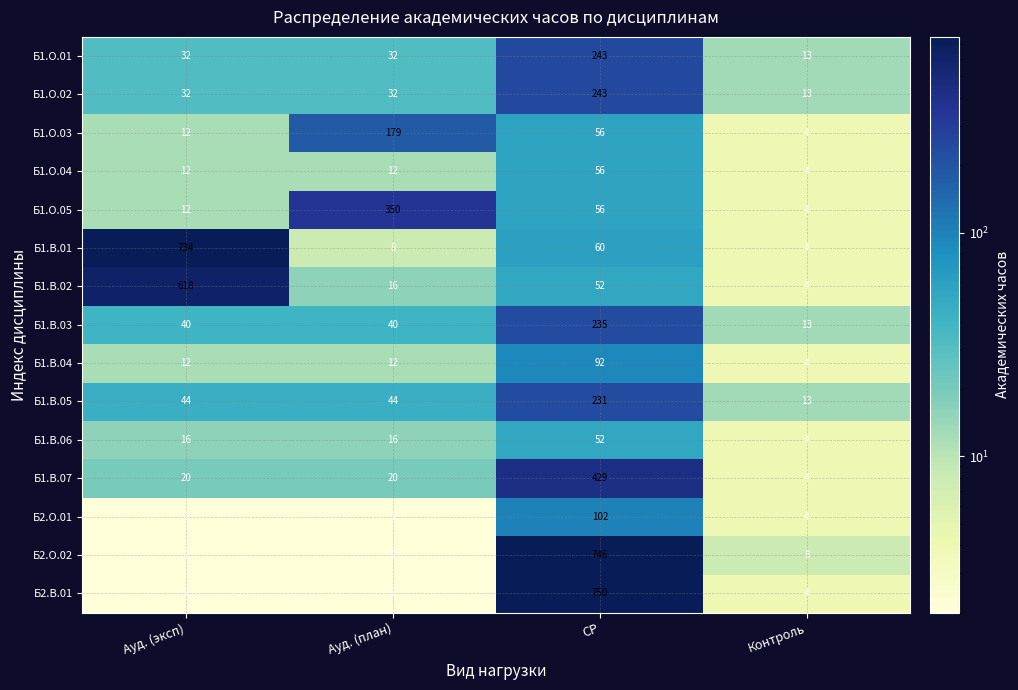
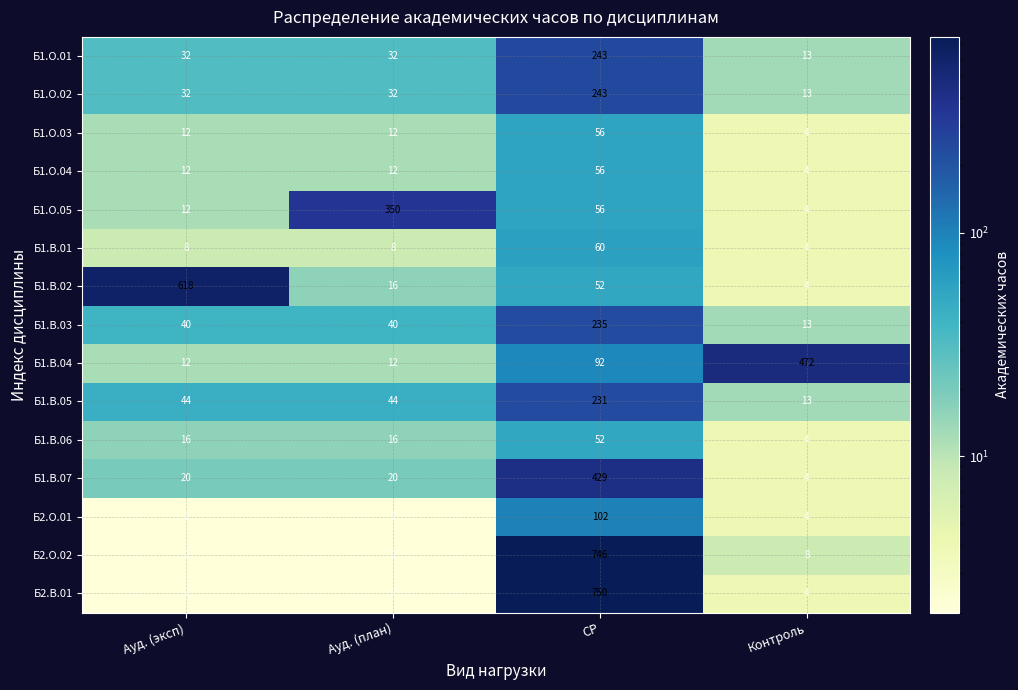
  {
    "Б1.О.01": {
      "Ауд. (эксп)": 32,
      "Ауд. (план)": 32,
      "СР": 243,
      "Контроль": 13
    },
    "Б1.О.02": {
      "Ауд. (эксп)": 32,
      "Ауд. (план)": 32,
      "СР": 243,
      "Контроль": 13
    },
    "Б1.О.03": {
      "Ауд. (эксп)": 12,
-     "Ауд. (план)": 179,
+     "Ауд. (план)": 12,
      "СР": 56,
      "Контроль": 4
    },
    "Б1.О.04": {
      "Ауд. (эксп)": 12,
      "Ауд. (план)": 12,
      "СР": 56,
      "Контроль": 4
    },
    "Б1.О.05": {
      "Ауд. (эксп)": 12,
      "Ауд. (план)": 350,
      "СР": 56,
      "Контроль": 4
    },
    "Б1.В.01": {
-     "Ауд. (эксп)": 734,
+     "Ауд. (эксп)": 8,
      "Ауд. (план)": 8,
      "СР": 60,
      "Контроль": 4
    },
    "Б1.В.02": {
      "Ауд. (эксп)": 618,
      "Ауд. (план)": 16,
      "СР": 52,
      "Контроль": 4
    },
    "Б1.В.03": {
      "Ауд. (эксп)": 40,
      "Ауд. (план)": 40,
      "СР": 235,
      "Контроль": 13
    },
    "Б1.В.04": {
      "Ауд. (эксп)": 12,
      "Ауд. (план)": 12,
      "СР": 92,
-     "Контроль": 4
+     "Контроль": 472
    },
    "Б1.В.05": {
      "Ауд. (эксп)": 44,
      "Ауд. (план)": 44,
      "СР": 231,
      "Контроль": 13
    },
    "Б1.В.06": {
      "Ауд. (эксп)": 16,
      "Ауд. (план)": 16,
      "СР": 52,
      "Контроль": 4
    },
    "Б1.В.07": {
      "Ауд. (эксп)": 20,
      "Ауд. (план)": 20,
      "СР": 429,
      "Контроль": 4
    },
    "Б2.О.01": {
      "СР": 102,
      "Контроль": 4
    },
    "Б2.О.02": {
      "СР": 746,
      "Контроль": 8
    },
    "Б2.В.01": {
      "СР": 750,
      "Контроль": 4
    }
  }
